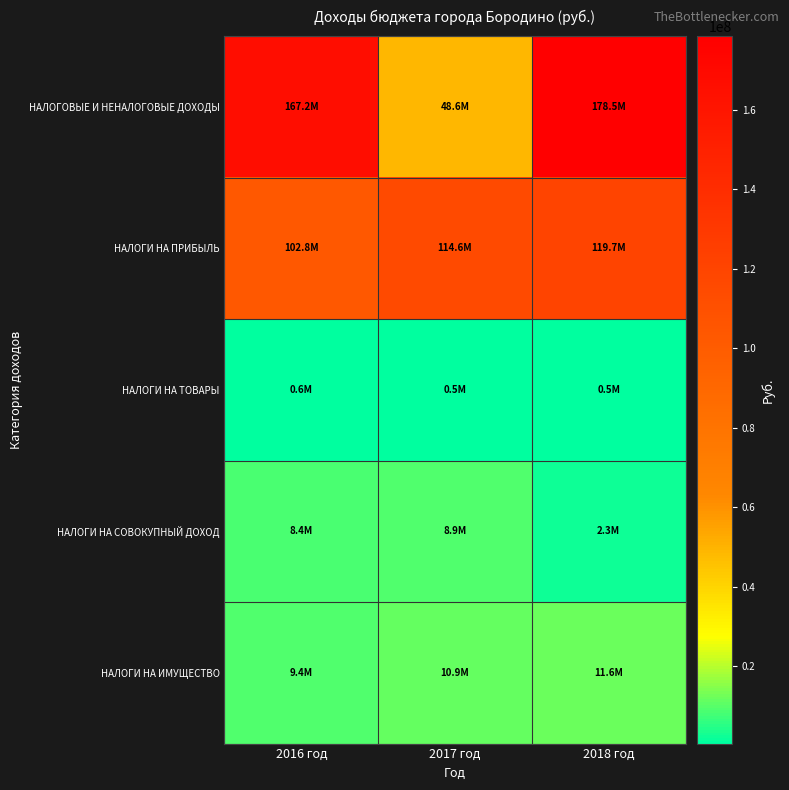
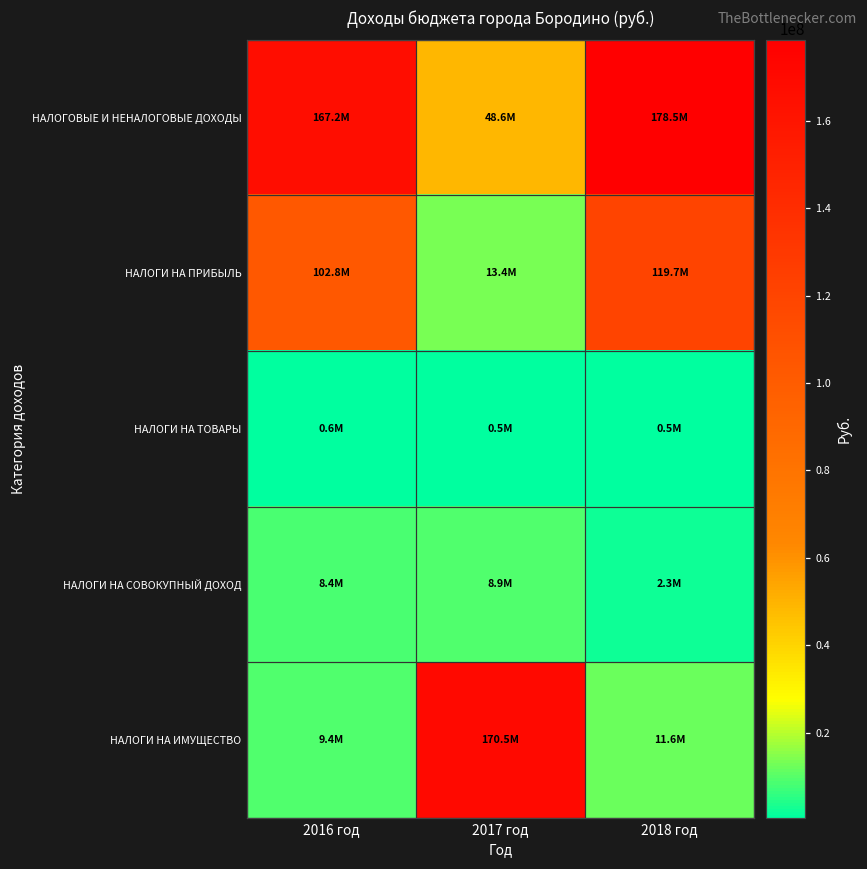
  {
    "НАЛОГОВЫЕ И НЕНАЛОГОВЫЕ ДОХОДЫ": {
      "2016 год": "167.2M",
      "2017 год": "48.6M",
      "2018 год": "178.5M"
    },
    "НАЛОГИ НА ПРИБЫЛЬ": {
      "2016 год": "102.8M",
-     "2017 год": "114.6M",
+     "2017 год": "13.4M",
      "2018 год": "119.7M"
    },
    "НАЛОГИ НА ТОВАРЫ": {
      "2016 год": "0.6M",
      "2017 год": "0.5M",
      "2018 год": "0.5M"
    },
    "НАЛОГИ НА СОВОКУПНЫЙ ДОХОД": {
      "2016 год": "8.4M",
      "2017 год": "8.9M",
      "2018 год": "2.3M"
    },
    "НАЛОГИ НА ИМУЩЕСТВО": {
      "2016 год": "9.4M",
-     "2017 год": "10.9M",
+     "2017 год": "170.5M",
      "2018 год": "11.6M"
    }
  }
